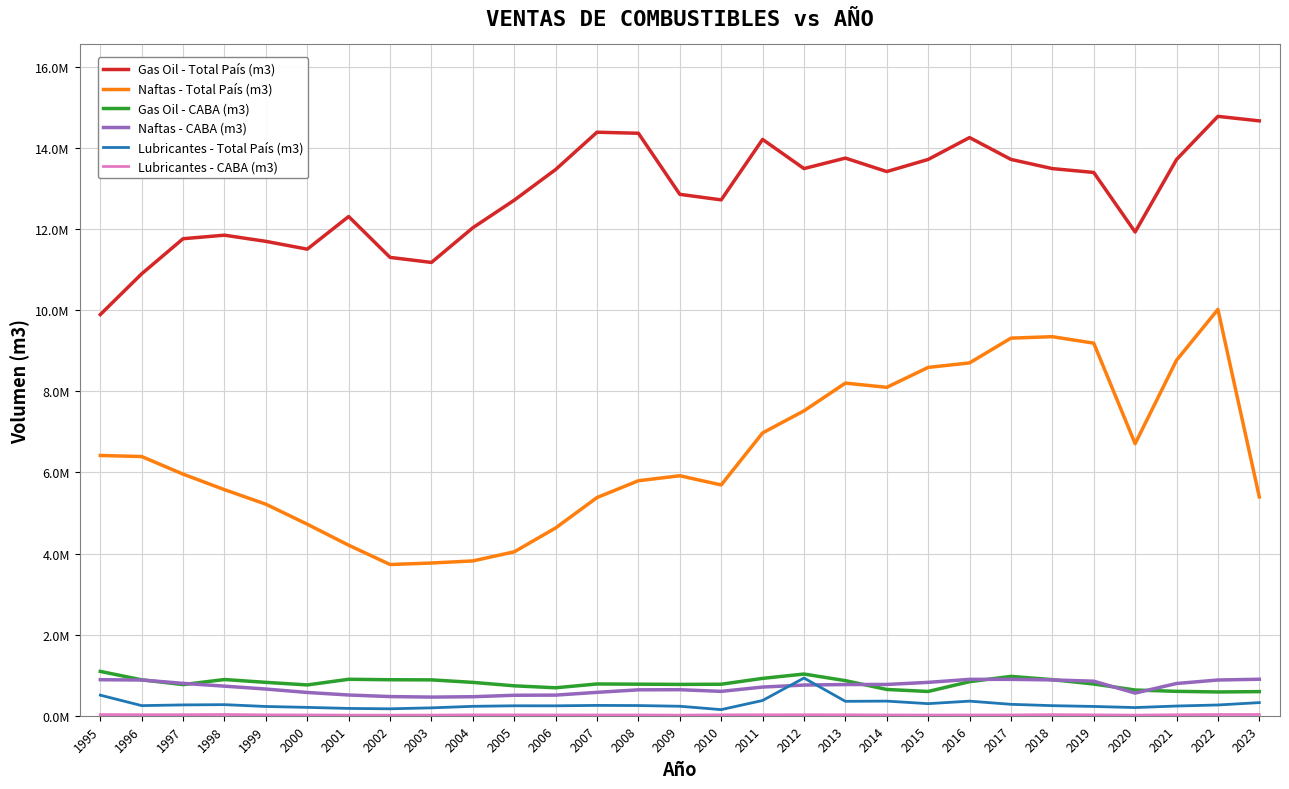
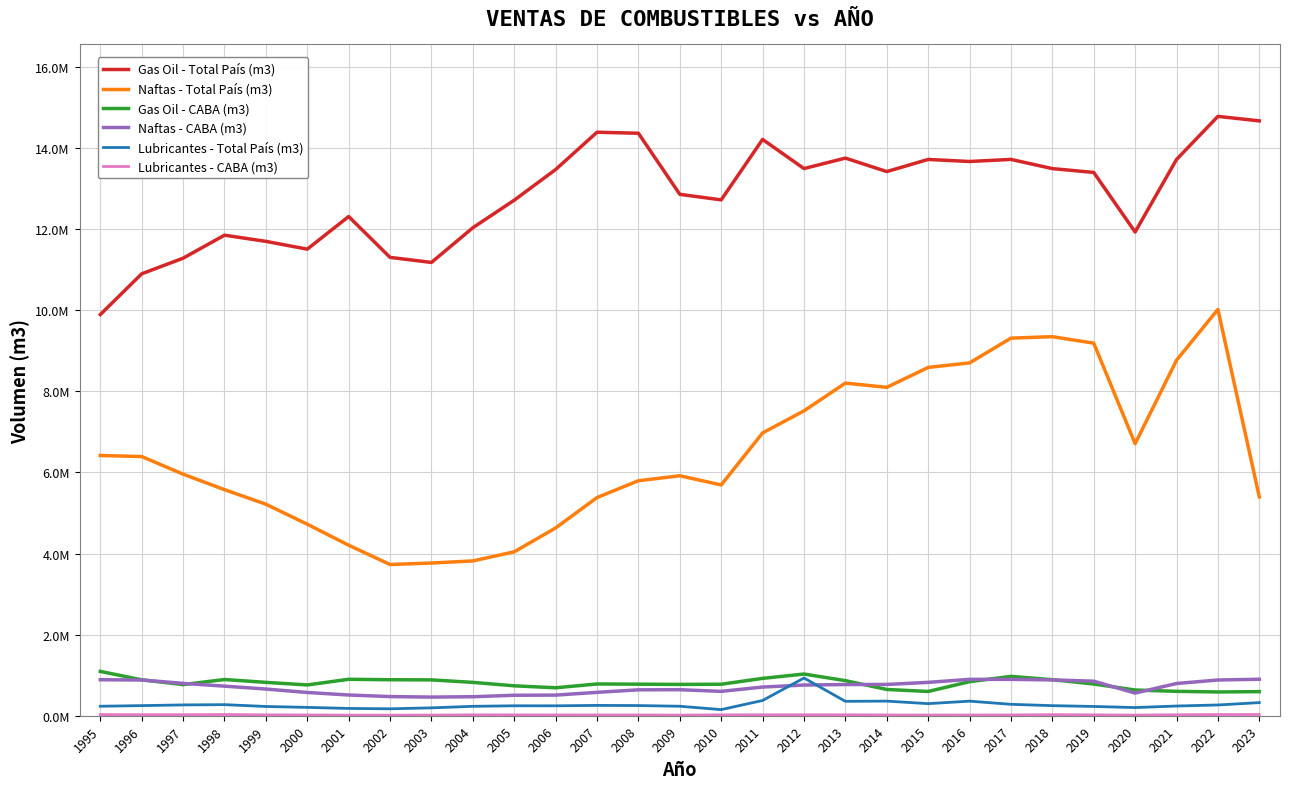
  {
    "Gas Oil - Total País (m3)": {
      "1995": 9900000,
      "1996": 10900000,
-     "1997": 11800000,
+     "1997": 11300000,
      "1998": 11800000,
      "1999": 11700000,
      "2000": 11500000,
      "2001": 12300000,
      "2002": 11300000,
      "2003": 11200000,
      "2004": 12000000,
      "2005": 12700000,
      "2006": 13500000,
      "2007": 14400000,
      "2008": 14400000,
      "2009": 12900000,
      "2010": 12700000,
      "2011": 14200000,
      "2012": 13500000,
      "2013": 13700000,
      "2014": 13400000,
      "2015": 13700000,
-     "2016": 14300000,
+     "2016": 13700000,
      "2017": 13700000,
      "2018": 13500000,
      "2019": 13400000,
      "2020": 11900000,
      "2021": 13700000,
      "2022": 14800000,
      "2023": 14700000
    },
    "Naftas - Total País (m3)": {
      "1995": 6400000,
      "1996": 6400000,
      "1997": 6000000,
      "1998": 5600000,
      "1999": 5200000,
      "2000": 4700000,
      "2001": 4200000,
      "2002": 3700000,
      "2003": 3800000,
      "2004": 3800000,
      "2005": 4000000,
      "2006": 4600000,
      "2007": 5400000,
      "2008": 5800000,
      "2009": 5900000,
      "2010": 5700000,
      "2011": 7000000,
      "2012": 7500000,
      "2013": 8200000,
      "2014": 8100000,
      "2015": 8600000,
      "2016": 8700000,
      "2017": 9300000,
      "2018": 9300000,
      "2019": 9200000,
      "2020": 6700000,
      "2021": 8800000,
      "2022": 10000000,
      "2023": 5400000
    },
    "Gas Oil - CABA (m3)": {
      "1995": 1100000,
      "1998": 900000,
      "1999": 800000,
      "2000": 800000,
      "2001": 900000,
      "2002": 900000,
      "2003": 900000,
      "2004": 800000,
      "2005": 700000,
      "2006": 700000,
      "2007": 800000,
      "2008": 800000,
      "2009": 800000,
      "2010": 800000,
      "2011": 900000,
      "2012": 1000000,
      "2013": 900000,
      "2014": 600000,
      "2015": 600000,
      "2017": 1000000,
      "2019": 800000,
      "2020": 600000,
      "2021": 600000,
      "2022": 600000,
      "2023": 600000
    },
    "Naftas - CABA (m3)": {
      "1995": 900000,
      "1998": 700000,
      "1999": 700000,
      "2000": 600000,
      "2001": 500000,
      "2002": 500000,
      "2003": 500000,
      "2004": 500000,
      "2005": 500000,
      "2006": 500000,
      "2007": 600000,
      "2008": 600000,
      "2009": 600000,
      "2010": 600000,
      "2011": 700000,
      "2012": 800000,
      "2013": 800000,
      "2014": 800000,
      "2015": 800000,
      "2017": 900000,
      "2019": 900000,
      "2020": 600000,
      "2021": 800000,
      "2022": 900000,
      "2023": 900000
    },
    "Lubricantes - Total País (m3)": {
-     "1995": 500000,
+     "1995": 200000,
      "1996": 200000,
      "1997": 300000,
      "1998": 300000,
      "1999": 200000,
      "2000": 200000,
      "2001": 200000,
      "2002": 200000,
      "2003": 200000,
      "2004": 200000,
      "2005": 200000,
      "2006": 200000,
      "2007": 300000,
      "2008": 300000,
      "2009": 200000,
      "2010": 200000,
      "2011": 400000,
      "2012": 900000,
      "2013": 400000,
      "2014": 400000,
      "2015": 300000,
      "2016": 400000,
      "2017": 300000,
      "2018": 200000,
      "2019": 200000,
      "2020": 200000,
      "2021": 200000,
      "2022": 300000,
      "2023": 300000
    },
    "Lubricantes - CABA (m3)": {
      "1995": 0,
      "1996": 0,
      "1997": 0,
      "1998": 0,
      "1999": 0,
      "2000": 0,
      "2001": 0,
      "2002": 0,
      "2003": 0,
      "2004": 0,
      "2005": 0,
      "2006": 0,
      "2007": 0,
      "2008": 0,
      "2009": 0,
      "2010": 0,
      "2011": 0,
      "2012": 0,
      "2013": 0,
      "2014": 0,
      "2015": 0,
      "2016": 0,
      "2017": 0,
      "2018": 0,
      "2019": 0,
      "2020": 0,
      "2021": 0,
      "2022": 0,
      "2023": 0
    }
  }
